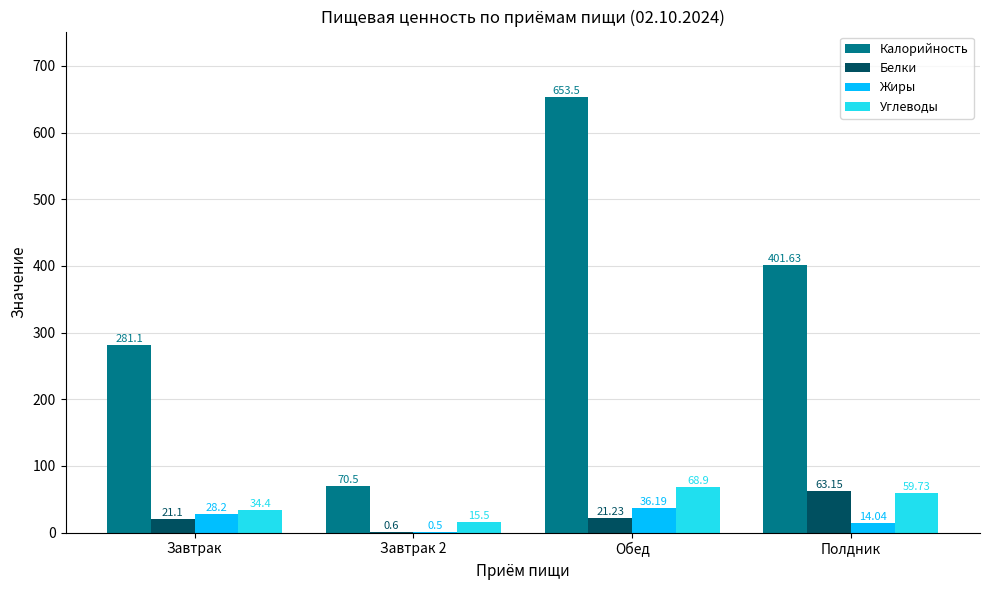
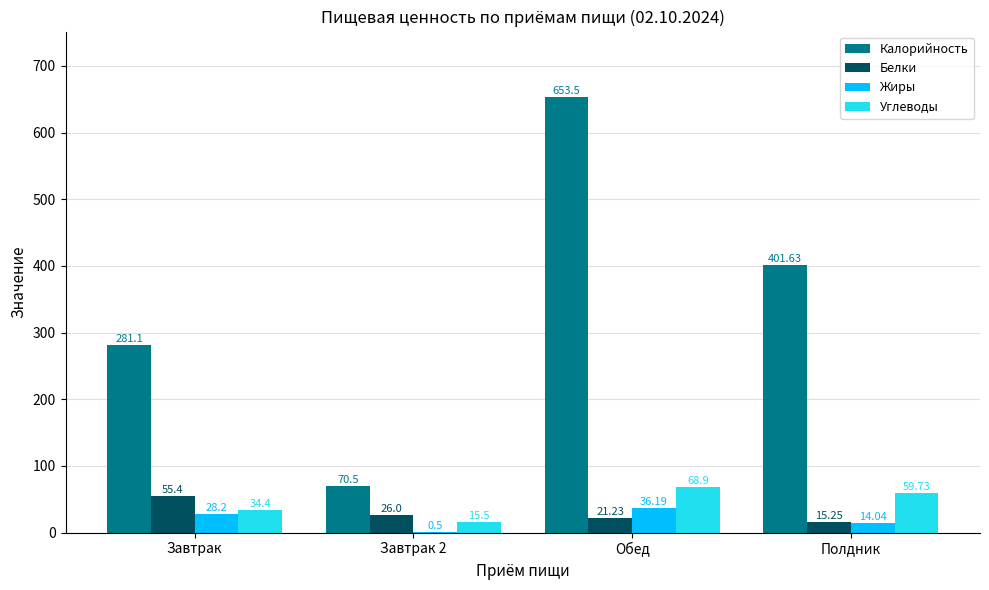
  {
    "Калорийность": {
      "Завтрак": 281.1,
      "Завтрак 2": 70.5,
      "Обед": 653.5,
      "Полдник": 401.63
    },
    "Белки": {
-     "Завтрак": 21.1,
-     "Завтрак 2": 0.6,
+     "Завтрак": 55.4,
+     "Завтрак 2": 26.0,
      "Обед": 21.23,
-     "Полдник": 63.15
+     "Полдник": 15.25
    }
  }
